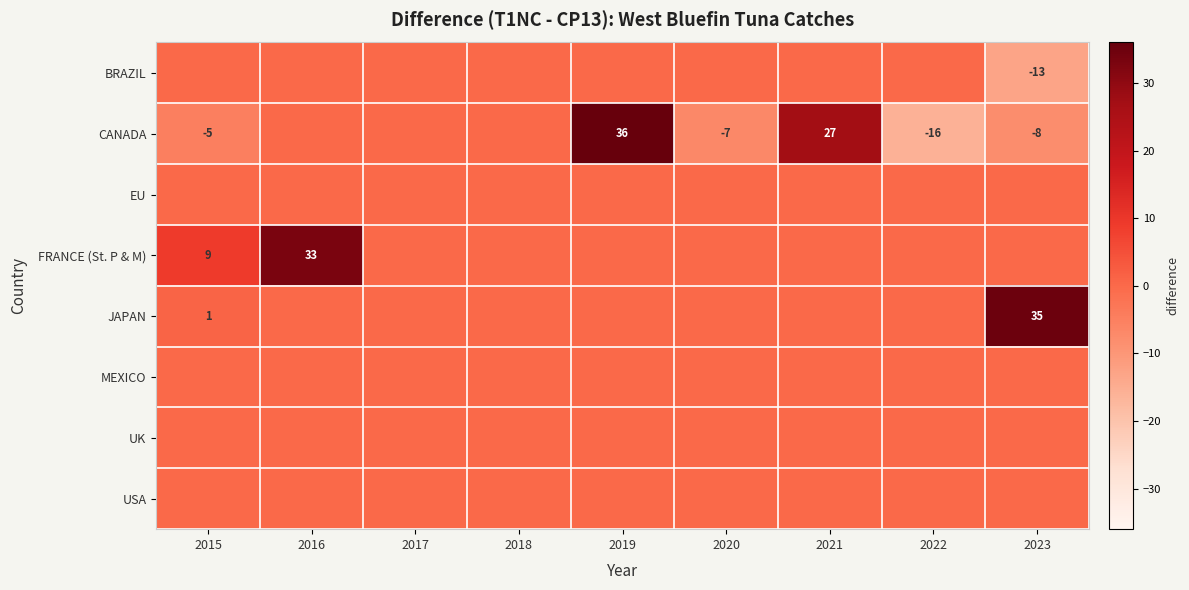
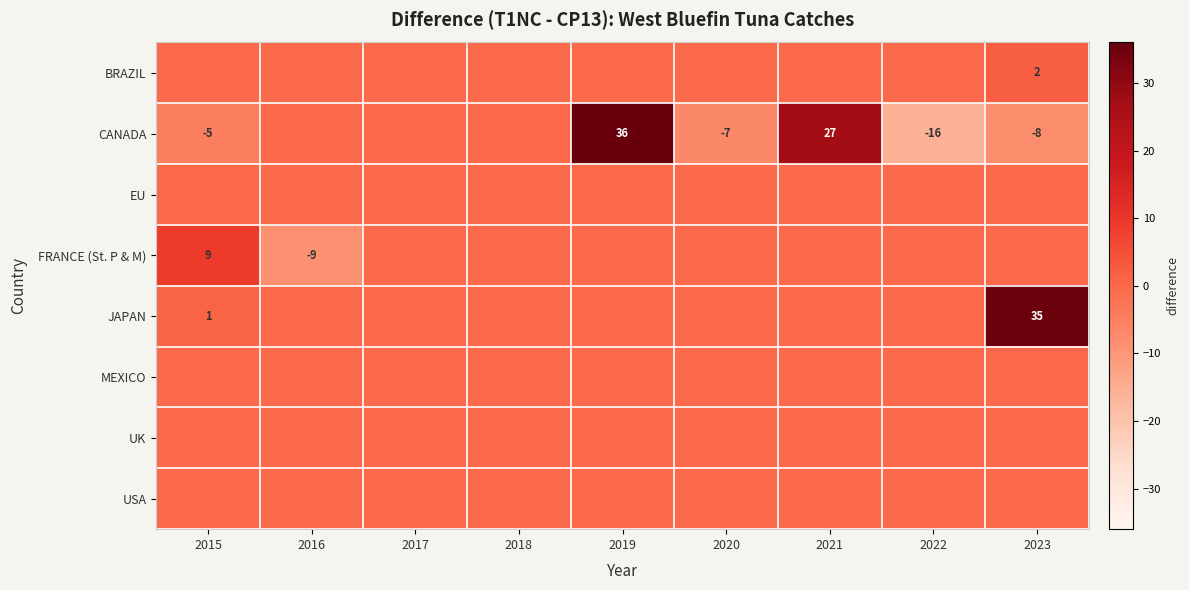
  {
    "BRAZIL": {
-     "2023": -13
+     "2023": 2
    },
    "CANADA": {
      "2015": -5,
      "2019": 36,
      "2020": -7,
      "2021": 27,
      "2022": -16,
      "2023": -8
    },
    "FRANCE (St. P & M)": {
      "2015": 9,
-     "2016": 33
+     "2016": -9
    },
    "JAPAN": {
      "2015": 1,
      "2023": 35
    }
  }
